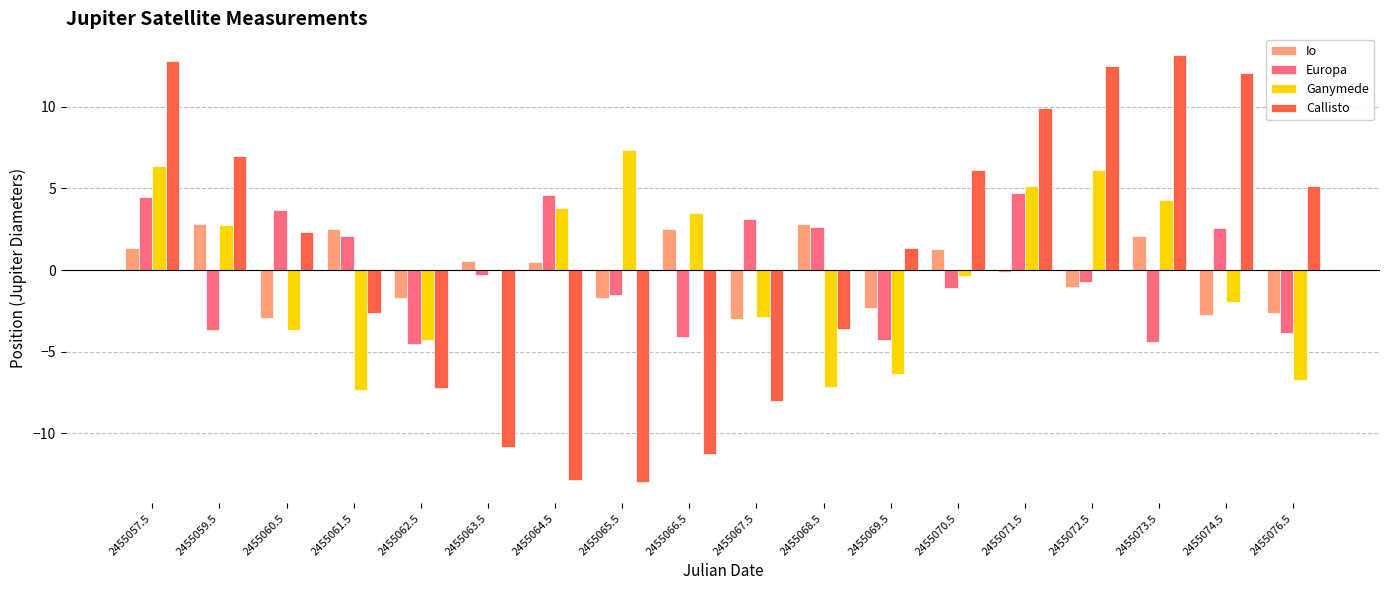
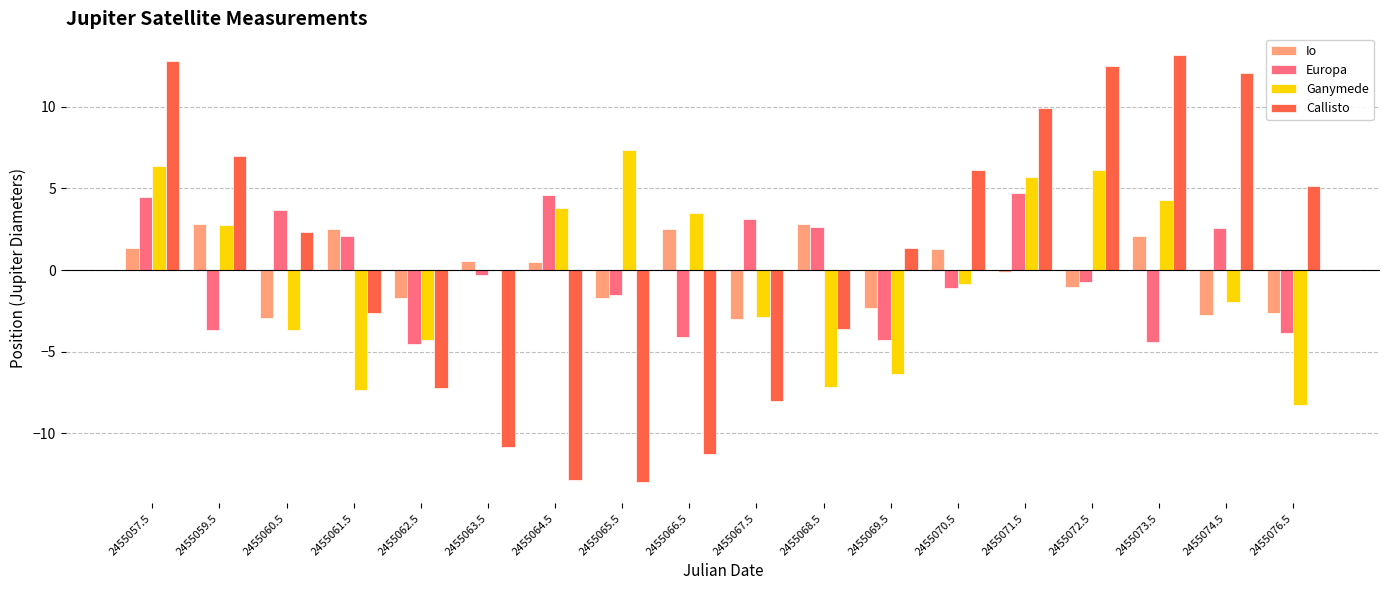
  {
    "Ganymede": {
      "2455057.5": 6.4,
      "2455059.5": 2.8,
      "2455060.5": -3.7,
      "2455061.5": -7.4,
      "2455062.5": -4.3,
      "2455064.5": 3.8,
      "2455065.5": 7.4,
      "2455066.5": 3.5,
      "2455067.5": -2.9,
      "2455068.5": -7.2,
      "2455069.5": -6.4,
-     "2455070.5": -0.4,
-     "2455071.5": 5.2,
+     "2455070.5": -0.9,
+     "2455071.5": 5.7,
      "2455072.5": 6.1,
      "2455073.5": 4.3,
      "2455074.5": -1.9,
-     "2455076.5": -6.8
+     "2455076.5": -8.3
    }
  }
